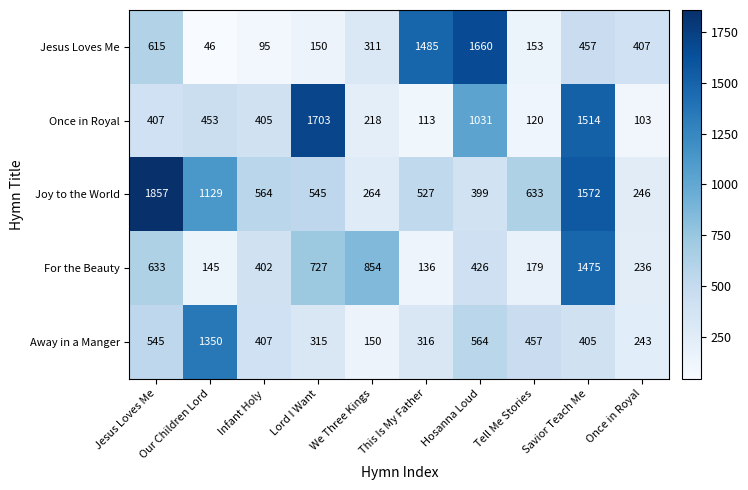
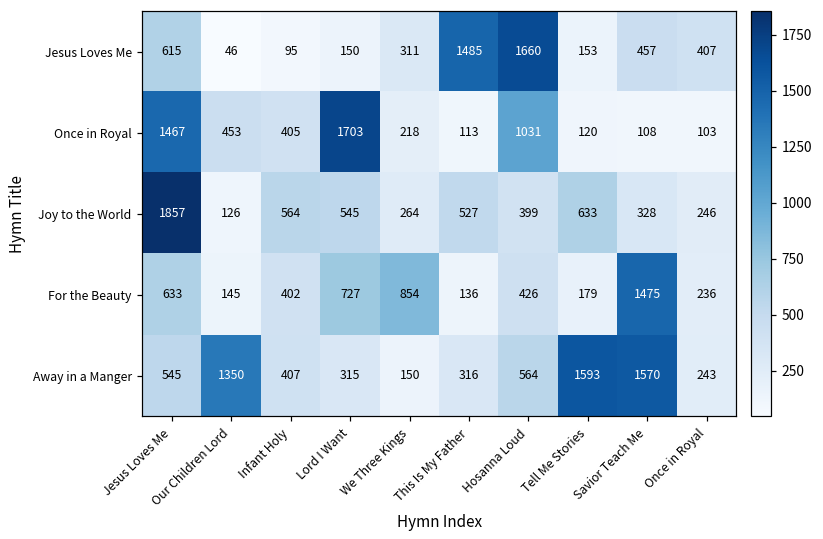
  {
    "Jesus Loves Me": {
      "Jesus Loves Me": 615,
      "Our Children Lord": 46,
      "Infant Holy": 95,
      "Lord I Want": 150,
      "We Three Kings": 311,
      "This Is My Father": 1485,
      "Hosanna Loud": 1660,
      "Tell Me Stories": 153,
      "Savior Teach Me": 457,
      "Once in Royal": 407
    },
    "Once in Royal": {
-     "Jesus Loves Me": 407,
+     "Jesus Loves Me": 1467,
      "Our Children Lord": 453,
      "Infant Holy": 405,
      "Lord I Want": 1703,
      "We Three Kings": 218,
      "This Is My Father": 113,
      "Hosanna Loud": 1031,
      "Tell Me Stories": 120,
-     "Savior Teach Me": 1514,
+     "Savior Teach Me": 108,
      "Once in Royal": 103
    },
    "Joy to the World": {
      "Jesus Loves Me": 1857,
-     "Our Children Lord": 1129,
+     "Our Children Lord": 126,
      "Infant Holy": 564,
      "Lord I Want": 545,
      "We Three Kings": 264,
      "This Is My Father": 527,
      "Hosanna Loud": 399,
      "Tell Me Stories": 633,
-     "Savior Teach Me": 1572,
+     "Savior Teach Me": 328,
      "Once in Royal": 246
    },
    "For the Beauty": {
      "Jesus Loves Me": 633,
      "Our Children Lord": 145,
      "Infant Holy": 402,
      "Lord I Want": 727,
      "We Three Kings": 854,
      "This Is My Father": 136,
      "Hosanna Loud": 426,
      "Tell Me Stories": 179,
      "Savior Teach Me": 1475,
      "Once in Royal": 236
    },
    "Away in a Manger": {
      "Jesus Loves Me": 545,
      "Our Children Lord": 1350,
      "Infant Holy": 407,
      "Lord I Want": 315,
      "We Three Kings": 150,
      "This Is My Father": 316,
      "Hosanna Loud": 564,
-     "Tell Me Stories": 457,
-     "Savior Teach Me": 405,
+     "Tell Me Stories": 1593,
+     "Savior Teach Me": 1570,
      "Once in Royal": 243
    }
  }
